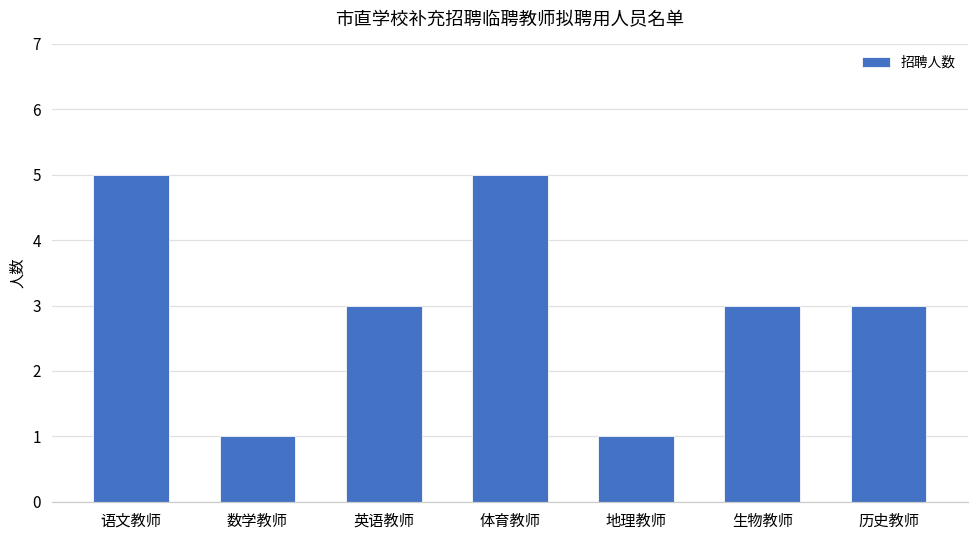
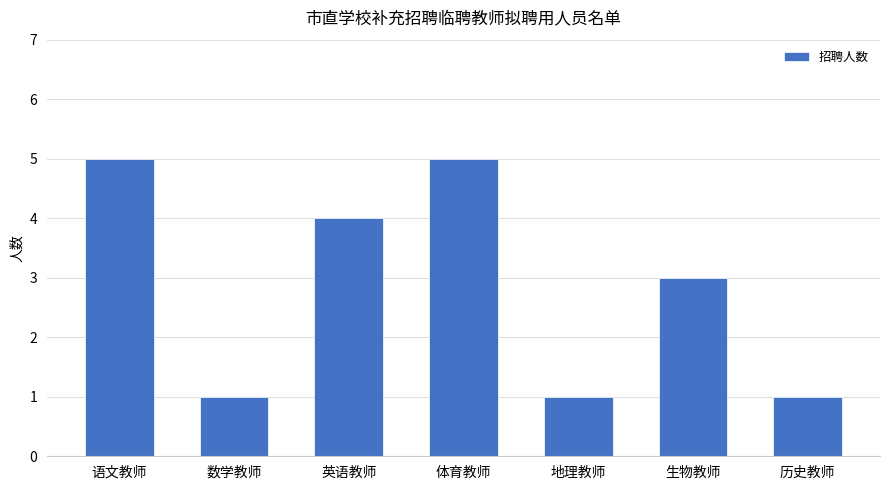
  {
    "语文教师": 5,
    "数学教师": 1,
-   "英语教师": 3,
+   "英语教师": 4,
    "体育教师": 5,
    "地理教师": 1,
    "生物教师": 3,
-   "历史教师": 3
+   "历史教师": 1
  }
